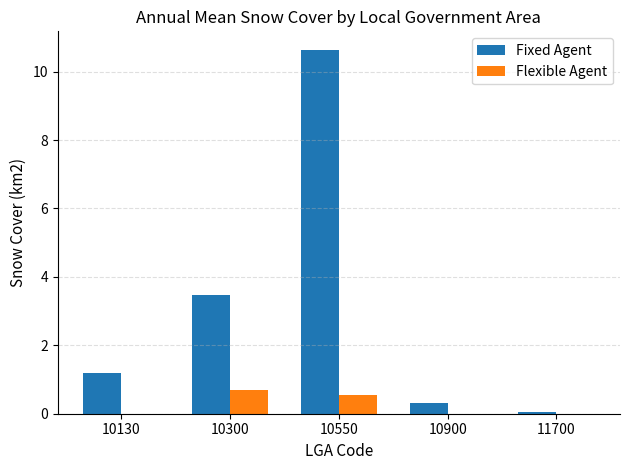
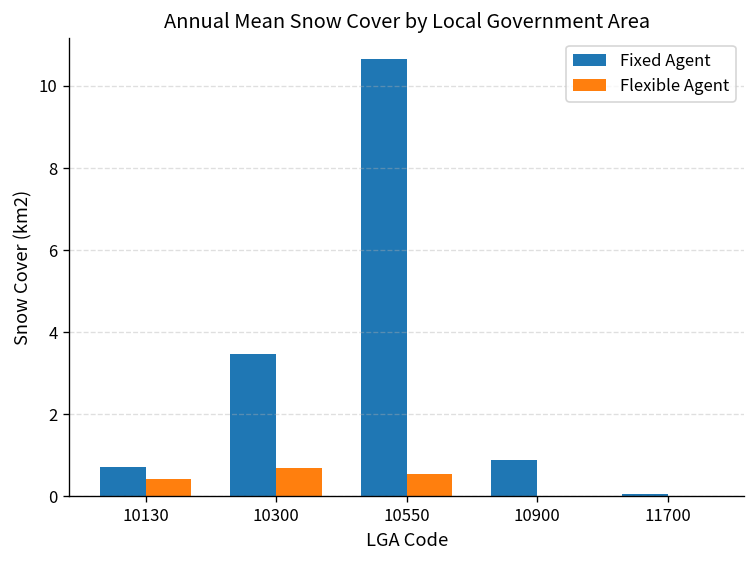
  {
    "Fixed Agent": {
-     "10130": 1.2,
+     "10130": 0.7,
      "10300": 3.5,
      "10550": 10.6,
-     "10900": 0.3
+     "10900": 0.9
    },
    "Flexible Agent": {
-     "10130": 0.0,
+     "10130": 0.4,
      "10300": 0.7,
      "10550": 0.6,
      "11700": 0.0
    }
  }
